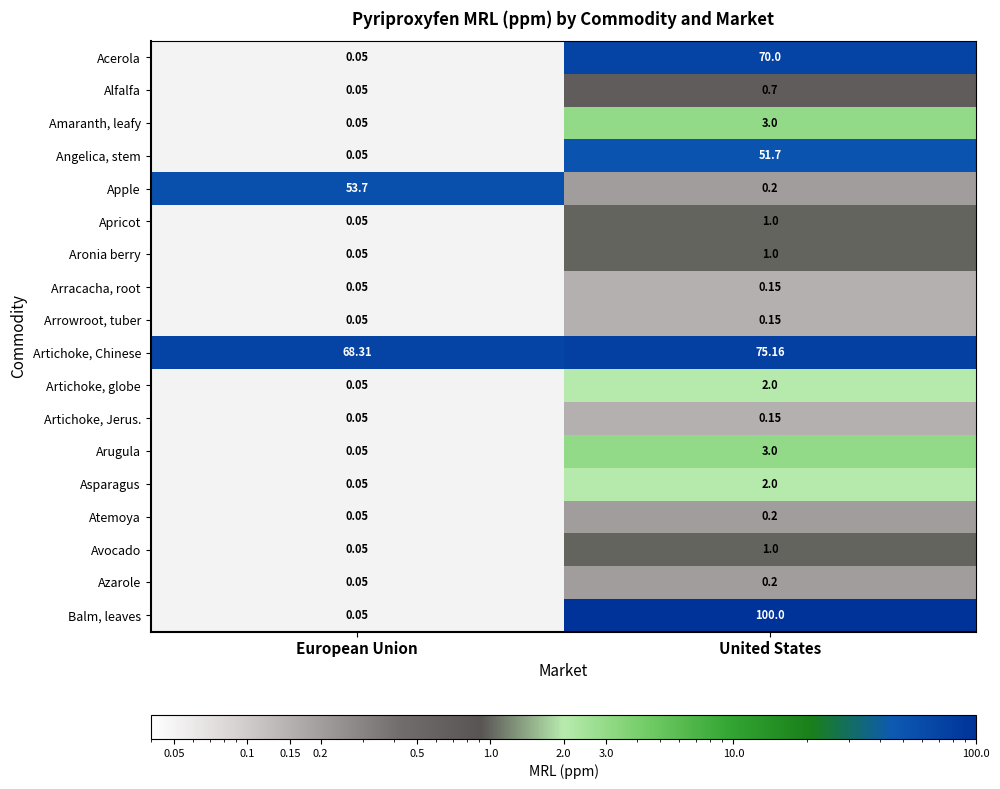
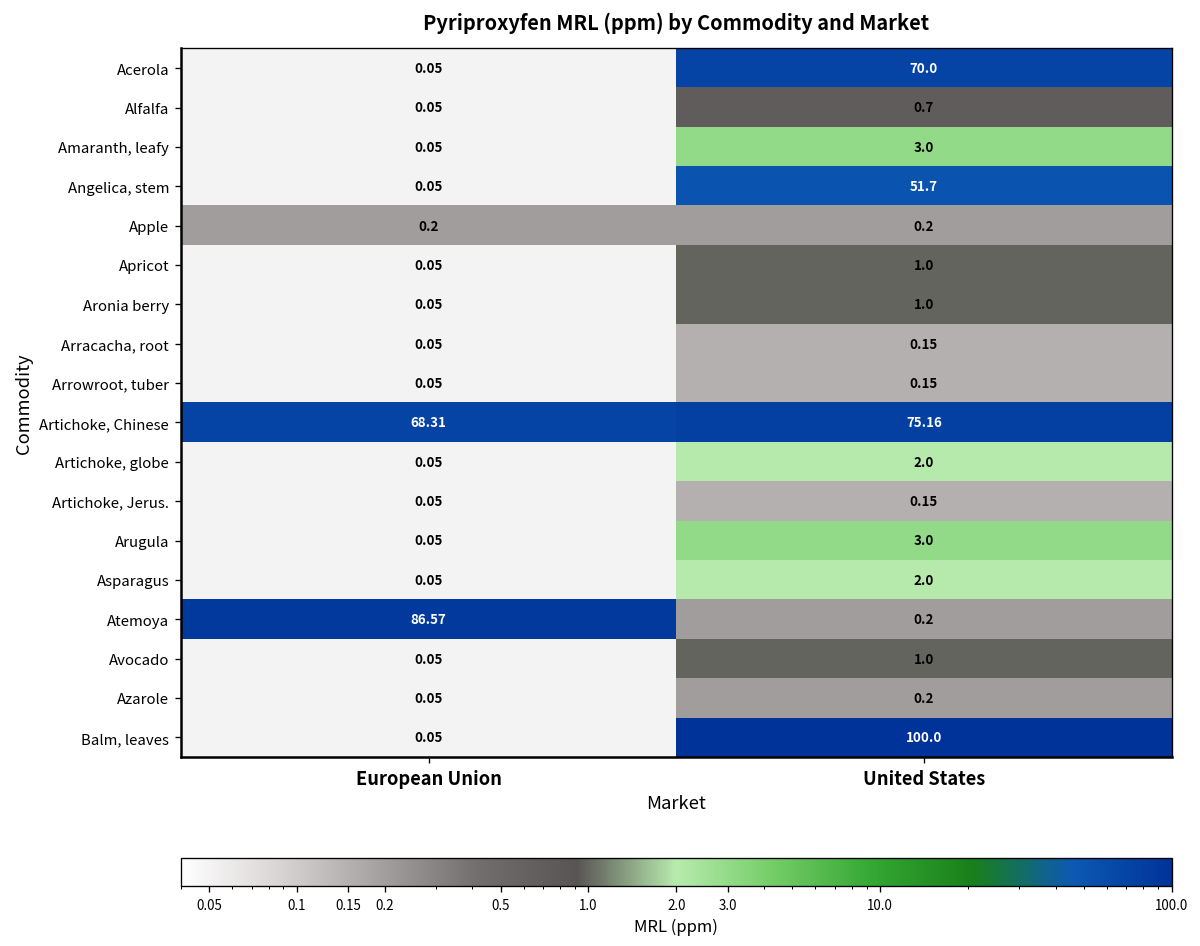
  {
    "Acerola": {
      "European Union": 0.05,
      "United States": 70.0
    },
    "Alfalfa": {
      "European Union": 0.05,
      "United States": 0.7
    },
    "Amaranth, leafy": {
      "European Union": 0.05,
      "United States": 3.0
    },
    "Angelica, stem": {
      "European Union": 0.05,
      "United States": 51.7
    },
    "Apple": {
-     "European Union": 53.7,
+     "European Union": 0.2,
      "United States": 0.2
    },
    "Apricot": {
      "European Union": 0.05,
      "United States": 1.0
    },
    "Aronia berry": {
      "European Union": 0.05,
      "United States": 1.0
    },
    "Arracacha, root": {
      "European Union": 0.05,
      "United States": 0.15
    },
    "Arrowroot, tuber": {
      "European Union": 0.05,
      "United States": 0.15
    },
    "Artichoke, Chinese": {
      "European Union": 68.31,
      "United States": 75.16
    },
    "Artichoke, globe": {
      "European Union": 0.05,
      "United States": 2.0
    },
    "Artichoke, Jerus.": {
      "European Union": 0.05,
      "United States": 0.15
    },
    "Arugula": {
      "European Union": 0.05,
      "United States": 3.0
    },
    "Asparagus": {
      "European Union": 0.05,
      "United States": 2.0
    },
    "Atemoya": {
-     "European Union": 0.05,
+     "European Union": 86.57,
      "United States": 0.2
    },
    "Avocado": {
      "European Union": 0.05,
      "United States": 1.0
    },
    "Azarole": {
      "European Union": 0.05,
      "United States": 0.2
    },
    "Balm, leaves": {
      "European Union": 0.05,
      "United States": 100.0
    }
  }
